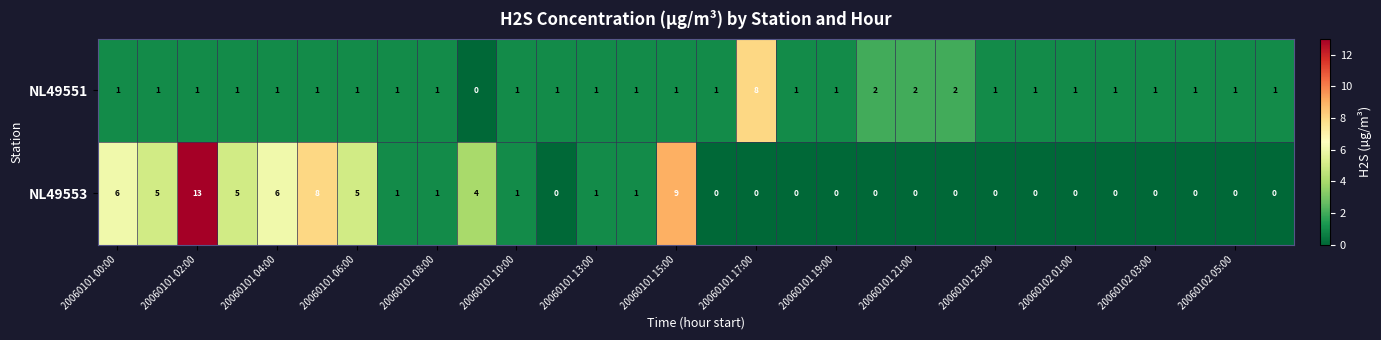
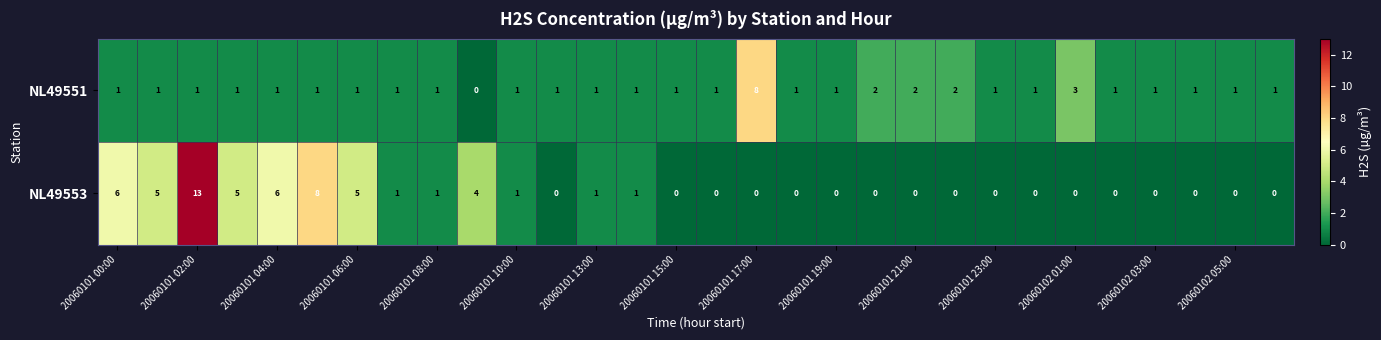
  {
    "NL49551": {
      "20060101 00:00": 1,
      "20060101 02:00": 1,
      "20060101 04:00": 1,
      "20060101 06:00": 1,
      "20060101 08:00": 1,
      "20060101 10:00": 1,
      "20060101 13:00": 1,
      "20060101 15:00": 1,
      "20060101 17:00": 8,
      "20060101 19:00": 1,
      "20060101 21:00": 2,
      "20060101 23:00": 1,
-     "20060102 01:00": 1,
+     "20060102 01:00": 3,
      "20060102 03:00": 1,
      "20060102 05:00": 1
    },
    "NL49553": {
      "20060101 00:00": 6,
      "20060101 02:00": 13,
      "20060101 04:00": 6,
      "20060101 06:00": 5,
      "20060101 08:00": 1,
      "20060101 10:00": 1,
      "20060101 13:00": 1,
-     "20060101 15:00": 9,
+     "20060101 15:00": 0,
      "20060101 17:00": 0,
      "20060101 19:00": 0,
      "20060101 21:00": 0,
      "20060101 23:00": 0,
      "20060102 01:00": 0,
      "20060102 03:00": 0,
      "20060102 05:00": 0
    }
  }
